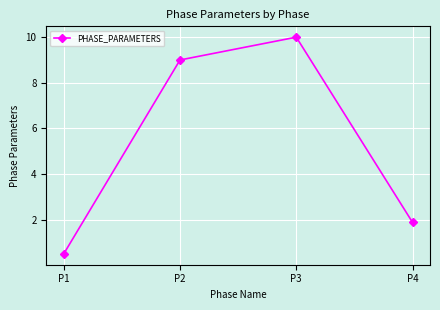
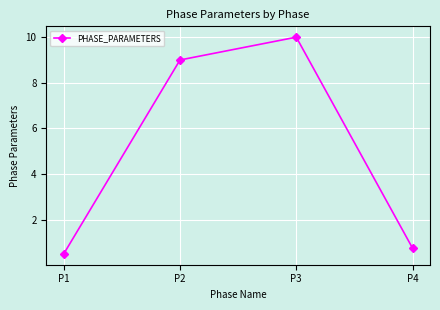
  {
    "P1": 0.5,
    "P2": 9.0,
    "P3": 10.0,
-   "P4": 1.9
+   "P4": 0.8
  }
